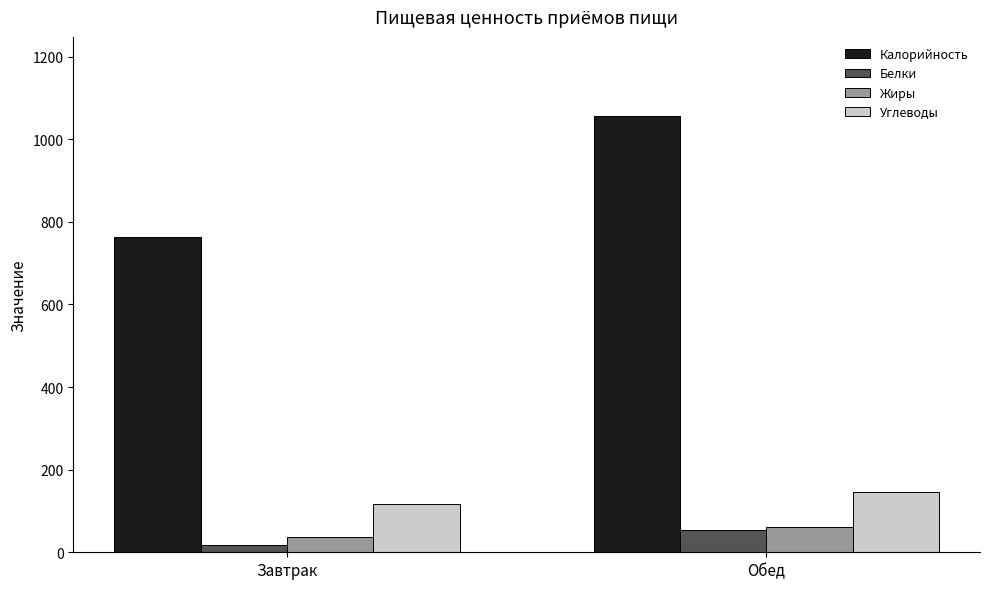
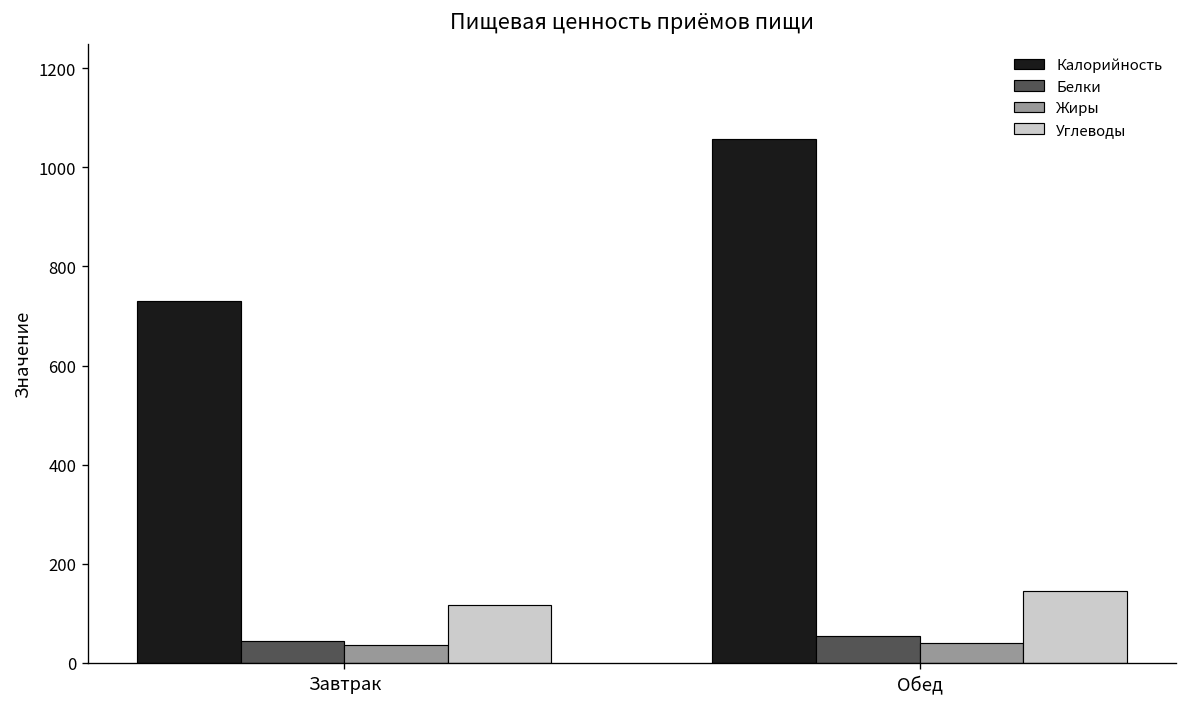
  {
    "Калорийность": {
-     "Завтрак": 760,
+     "Завтрак": 730,
      "Обед": 1060
    },
    "Белки": {
-     "Завтрак": 20,
+     "Завтрак": 40,
      "Обед": 50
    },
    "Жиры": {
      "Завтрак": 40,
-     "Обед": 60
+     "Обед": 40
    },
    "Углеводы": {
      "Завтрак": 120,
      "Обед": 150
    }
  }
